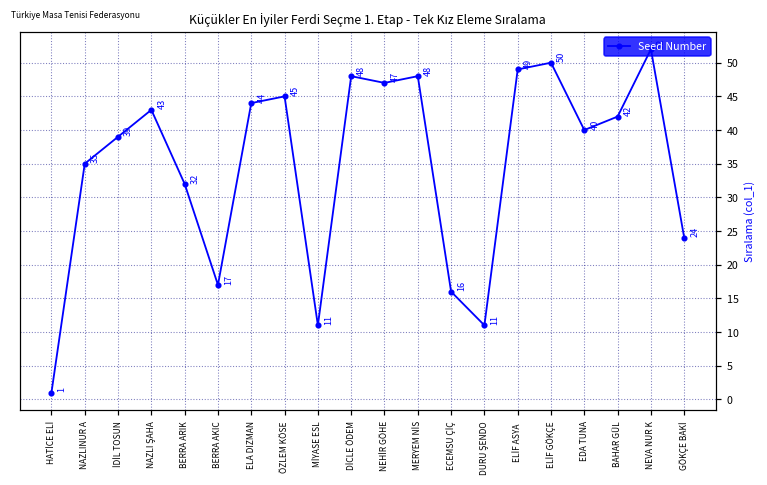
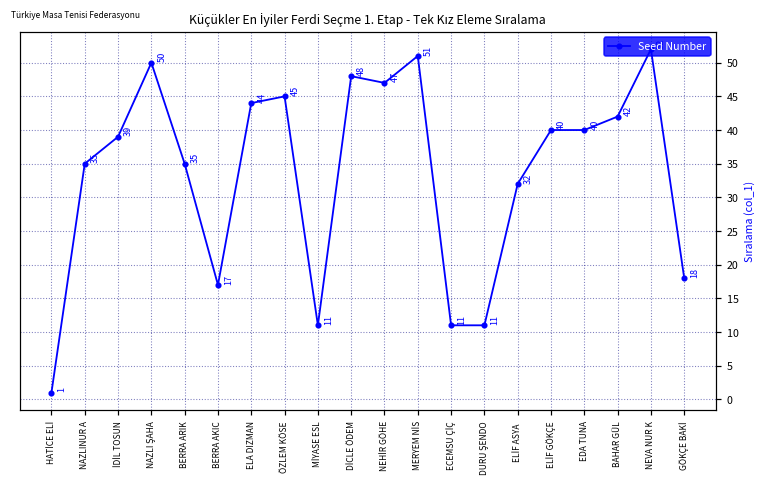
  {
    "HATİCE ELİ": 1,
    "NAZLINUR A": 35,
    "İDİL TOSUN": 39,
-   "NAZLI ŞAHA": 43,
-   "BERRA ARIK": 32,
+   "NAZLI ŞAHA": 50,
+   "BERRA ARIK": 35,
    "BERRA AKIC": 17,
    "ELA DIZMAN": 44,
    "ÖZLEM KÖSE": 45,
    "MİYASE ESL": 11,
    "DİCLE ÖDEM": 48,
    "NEHİR GÖHE": 47,
-   "MERYEM NİS": 48,
-   "ECEMSU ÇİÇ": 16,
+   "MERYEM NİS": 51,
+   "ECEMSU ÇİÇ": 11,
    "DURU ŞENDO": 11,
-   "ELİF ASYA": 49,
-   "ELİF GÖKÇE": 50,
+   "ELİF ASYA": 32,
+   "ELİF GÖKÇE": 40,
    "EDA TUNA": 40,
    "BAHAR GÜL": 42,
-   "GÖKÇE BAKİ": 24
+   "GÖKÇE BAKİ": 18
  }
